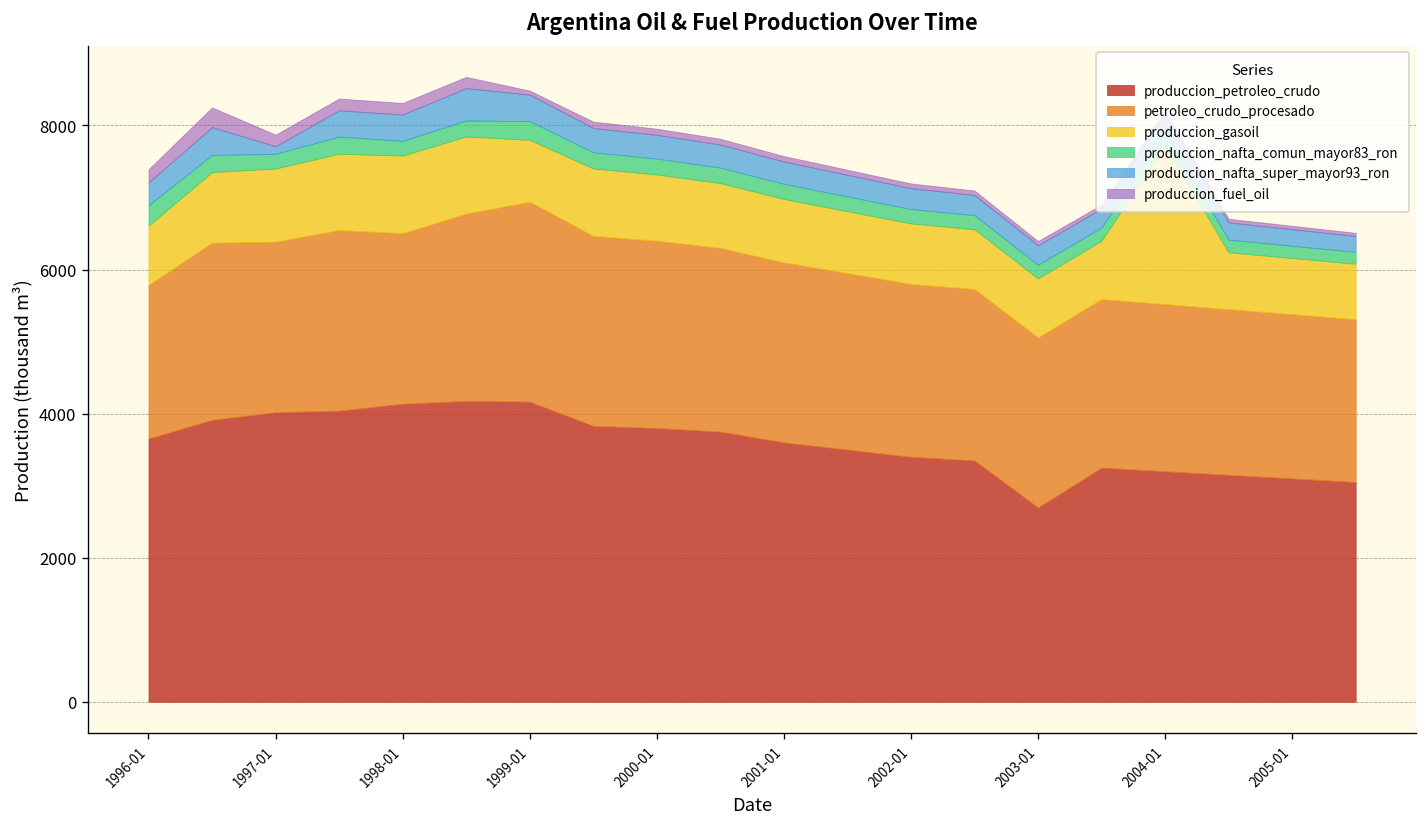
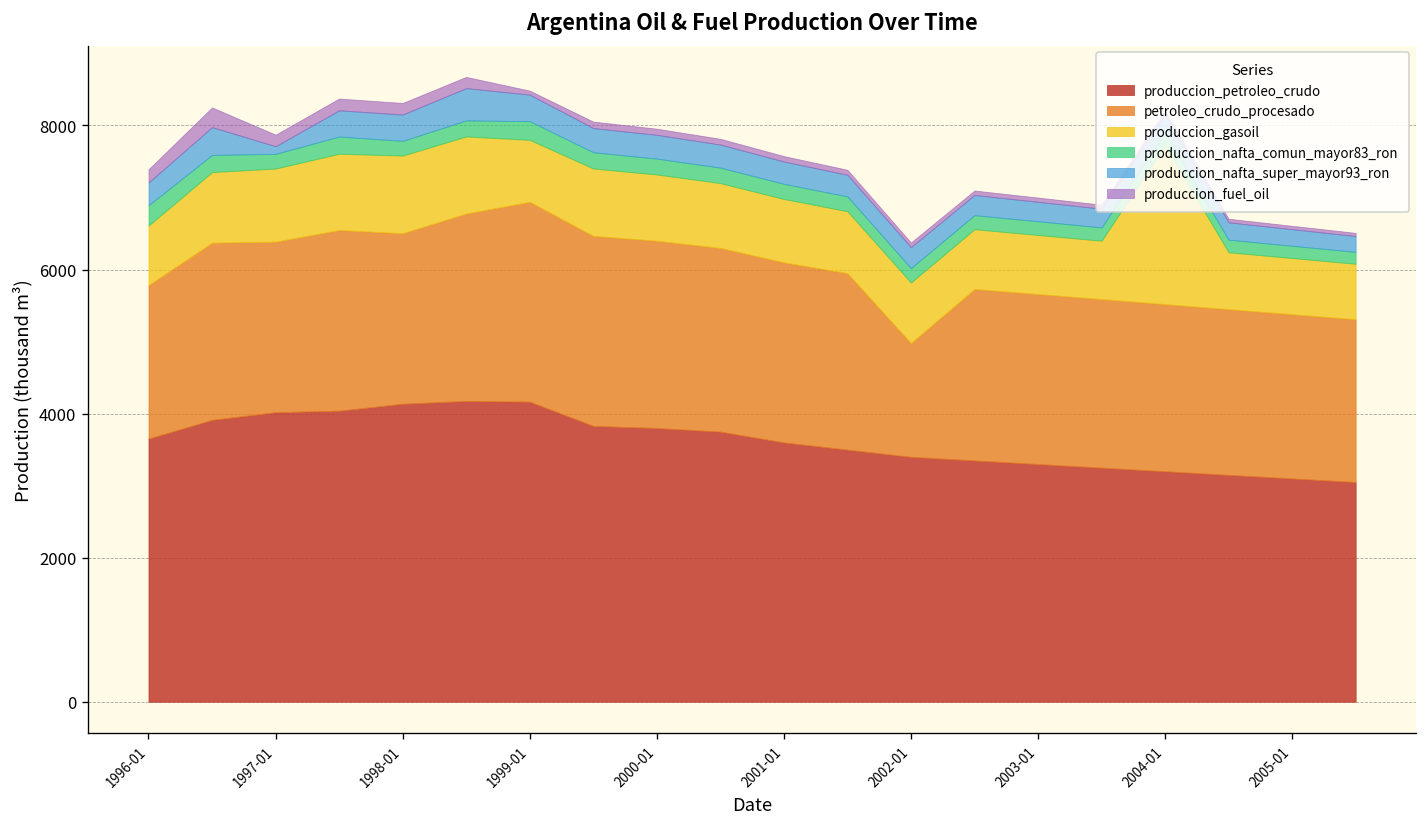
  {
    "produccion_petroleo_crudo": {
      "1996-01": 3700,
      "1997-01": 4000,
      "1998-01": 4100,
      "1999-01": 4200,
      "2000-01": 3800,
      "2001-01": 3600,
      "2002-01": 3400,
-     "2003-01": 2700,
+     "2003-01": 3300,
      "2004-01": 3200,
      "2005-01": 3100
    },
    "petroleo_crudo_procesado": {
      "1996-01": 2100,
      "1997-01": 2400,
      "1998-01": 2400,
      "1999-01": 2800,
      "2000-01": 2600,
      "2001-01": 2500,
-     "2002-01": 2400,
+     "2002-01": 1600,
      "2003-01": 2400,
      "2004-01": 2300,
      "2005-01": 2300
    },
    "produccion_gasoil": {
      "1996-01": 800,
      "1997-01": 1000,
      "1998-01": 1100,
      "1999-01": 900,
      "2000-01": 900,
      "2001-01": 900,
      "2002-01": 800,
      "2003-01": 800,
      "2005-01": 800
    },
    "produccion_nafta_comun_mayor83_ron": {
      "1996-01": 300,
      "1997-01": 200,
      "1998-01": 200,
      "1999-01": 300,
      "2000-01": 200,
      "2001-01": 200,
      "2002-01": 200,
      "2003-01": 200,
      "2005-01": 200
    },
    "produccion_nafta_super_mayor93_ron": {
      "1996-01": 300,
      "1997-01": 100,
      "1998-01": 400,
      "1999-01": 400,
      "2000-01": 300,
      "2001-01": 300,
      "2002-01": 300,
      "2003-01": 300,
      "2005-01": 200
    },
    "produccion_fuel_oil": {
      "1996-01": 200,
      "1997-01": 200,
      "1998-01": 200,
      "1999-01": 100,
      "2000-01": 100,
      "2001-01": 100,
      "2002-01": 100,
      "2003-01": 100,
      "2005-01": 0
    }
  }
